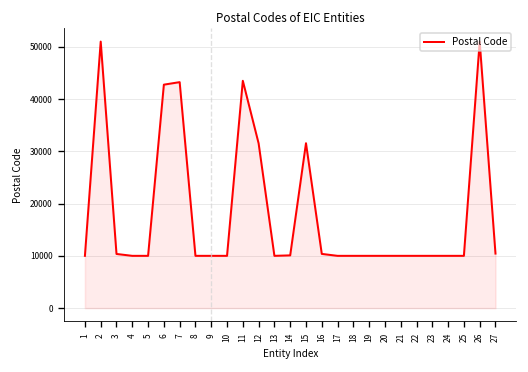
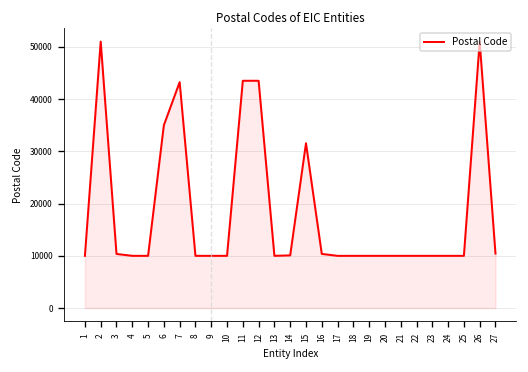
  {
    "1": 10000,
    "2": 51000,
    "3": 10000,
    "4": 10000,
    "5": 10000,
-   "6": 43000,
+   "6": 35000,
    "7": 43000,
    "8": 10000,
    "9": 10000,
    "10": 10000,
    "11": 44000,
-   "12": 32000,
+   "12": 44000,
    "13": 10000,
    "14": 10000,
    "15": 32000,
    "16": 10000,
    "17": 10000,
    "18": 10000,
    "19": 10000,
    "20": 10000,
    "21": 10000,
    "22": 10000,
    "23": 10000,
    "24": 10000,
    "25": 10000,
    "27": 10000
  }
